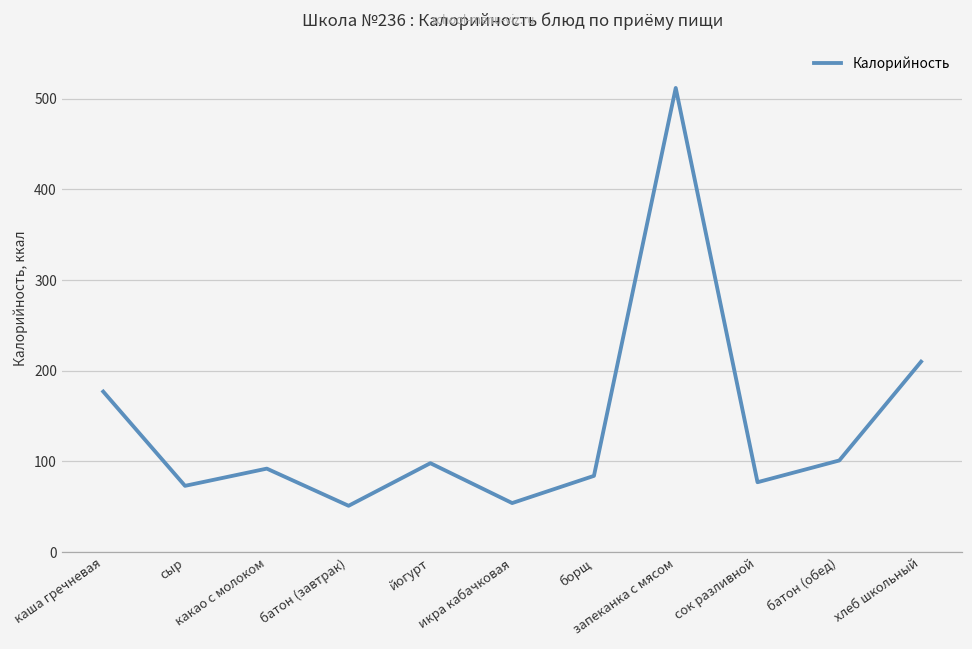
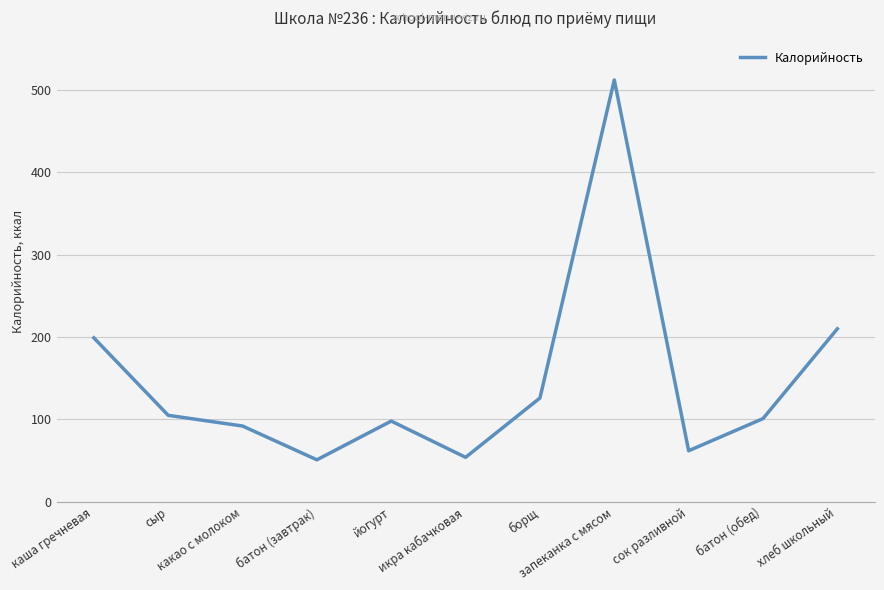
  {
-   "каша гречневая": 180,
-   "сыр": 70,
+   "каша гречневая": 200,
+   "сыр": 110,
    "какао с молоком": 90,
    "батон (завтрак)": 50,
    "йогурт": 100,
    "икра кабачковая": 50,
-   "борщ": 80,
+   "борщ": 130,
    "запеканка с мясом": 510,
-   "сок разливной": 80,
+   "сок разливной": 60,
    "батон (обед)": 100,
    "хлеб школьный": 210
  }
